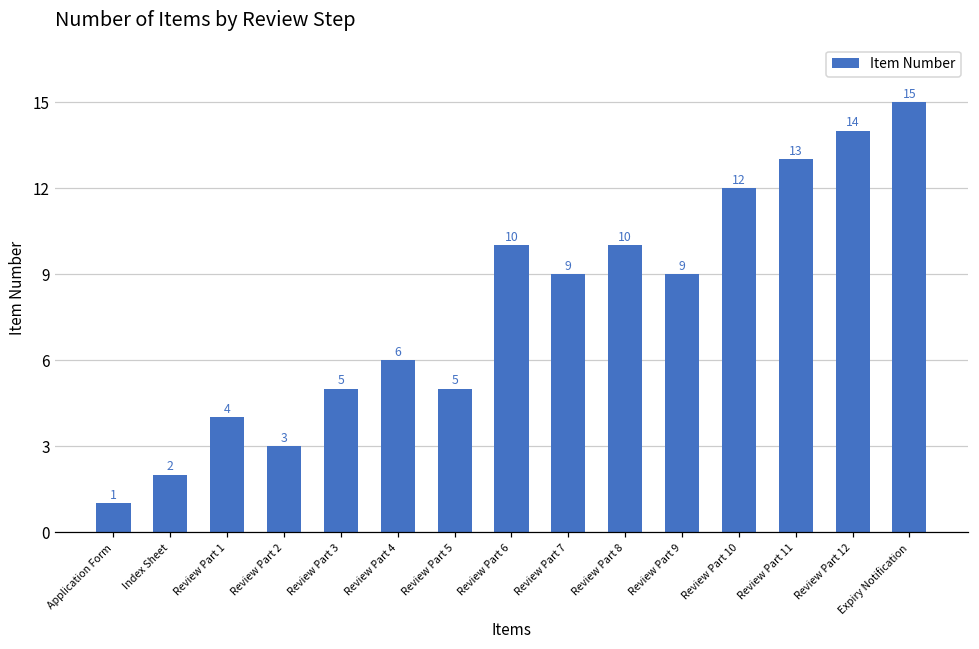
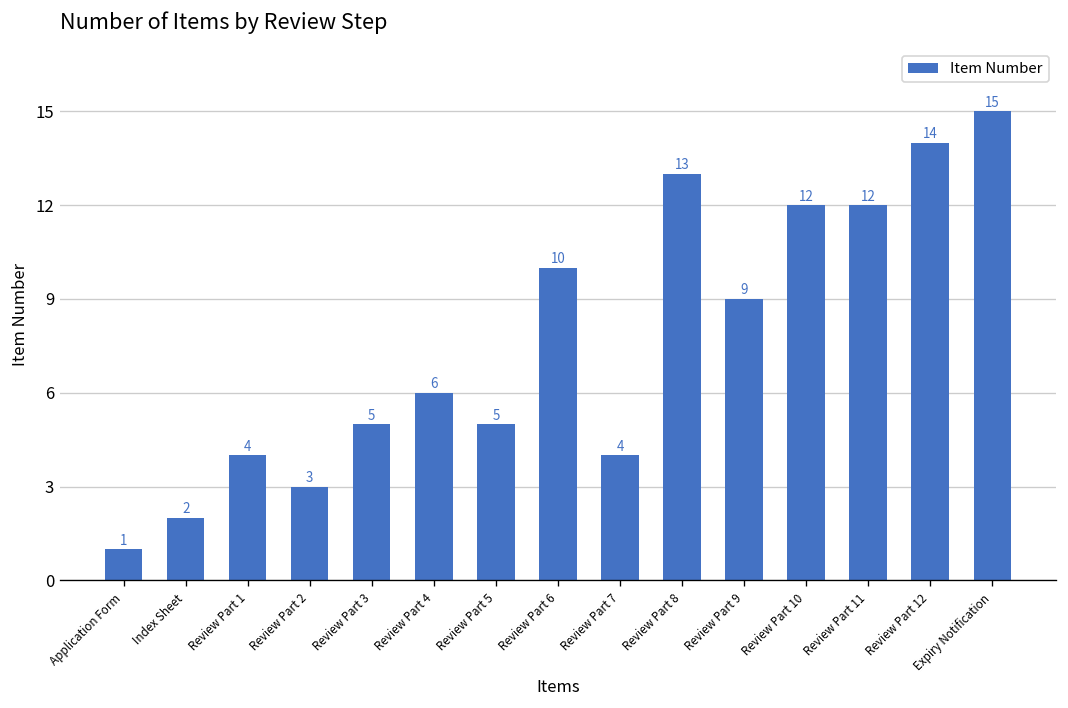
  {
    "Application Form": 1,
    "Index Sheet": 2,
    "Review Part 1": 4,
    "Review Part 2": 3,
    "Review Part 3": 5,
    "Review Part 4": 6,
    "Review Part 5": 5,
    "Review Part 6": 10,
-   "Review Part 7": 9,
-   "Review Part 8": 10,
+   "Review Part 7": 4,
+   "Review Part 8": 13,
    "Review Part 9": 9,
    "Review Part 10": 12,
-   "Review Part 11": 13,
+   "Review Part 11": 12,
    "Review Part 12": 14,
    "Expiry Notification": 15
  }
